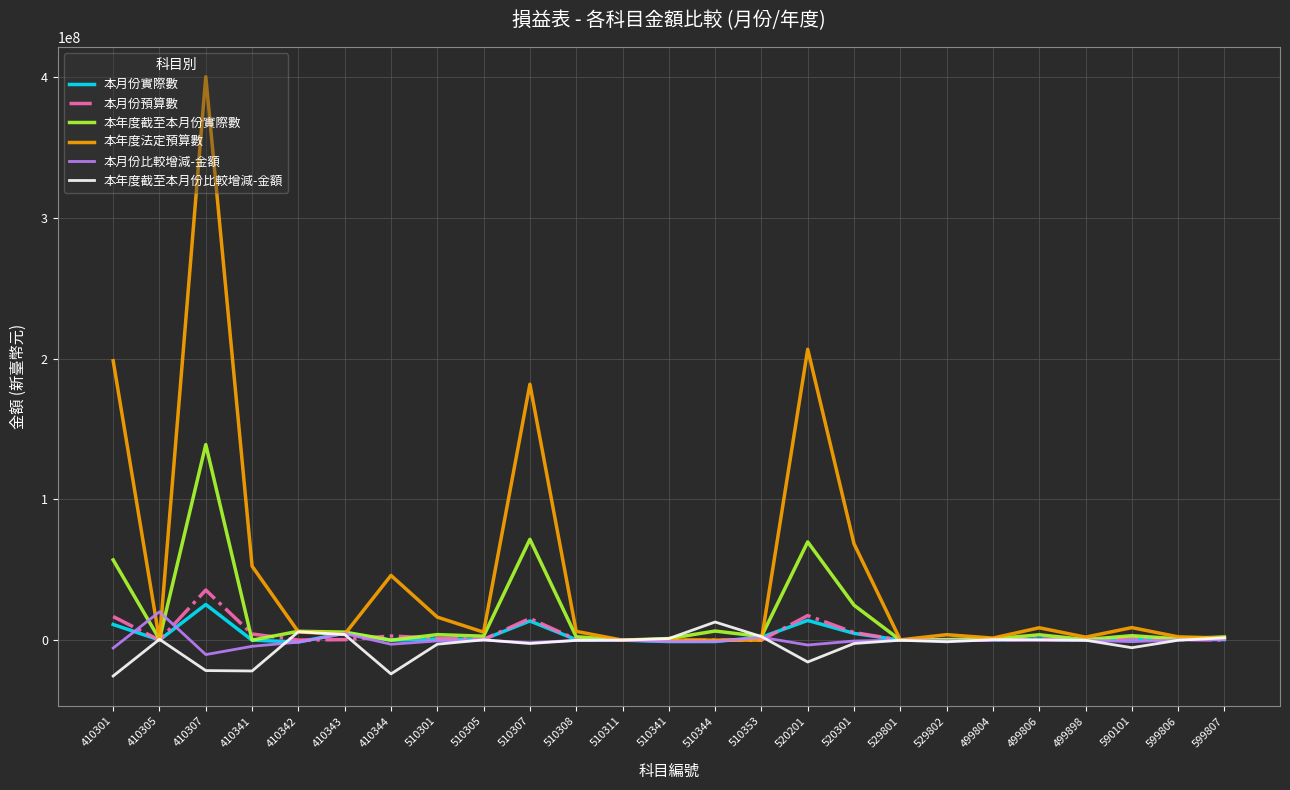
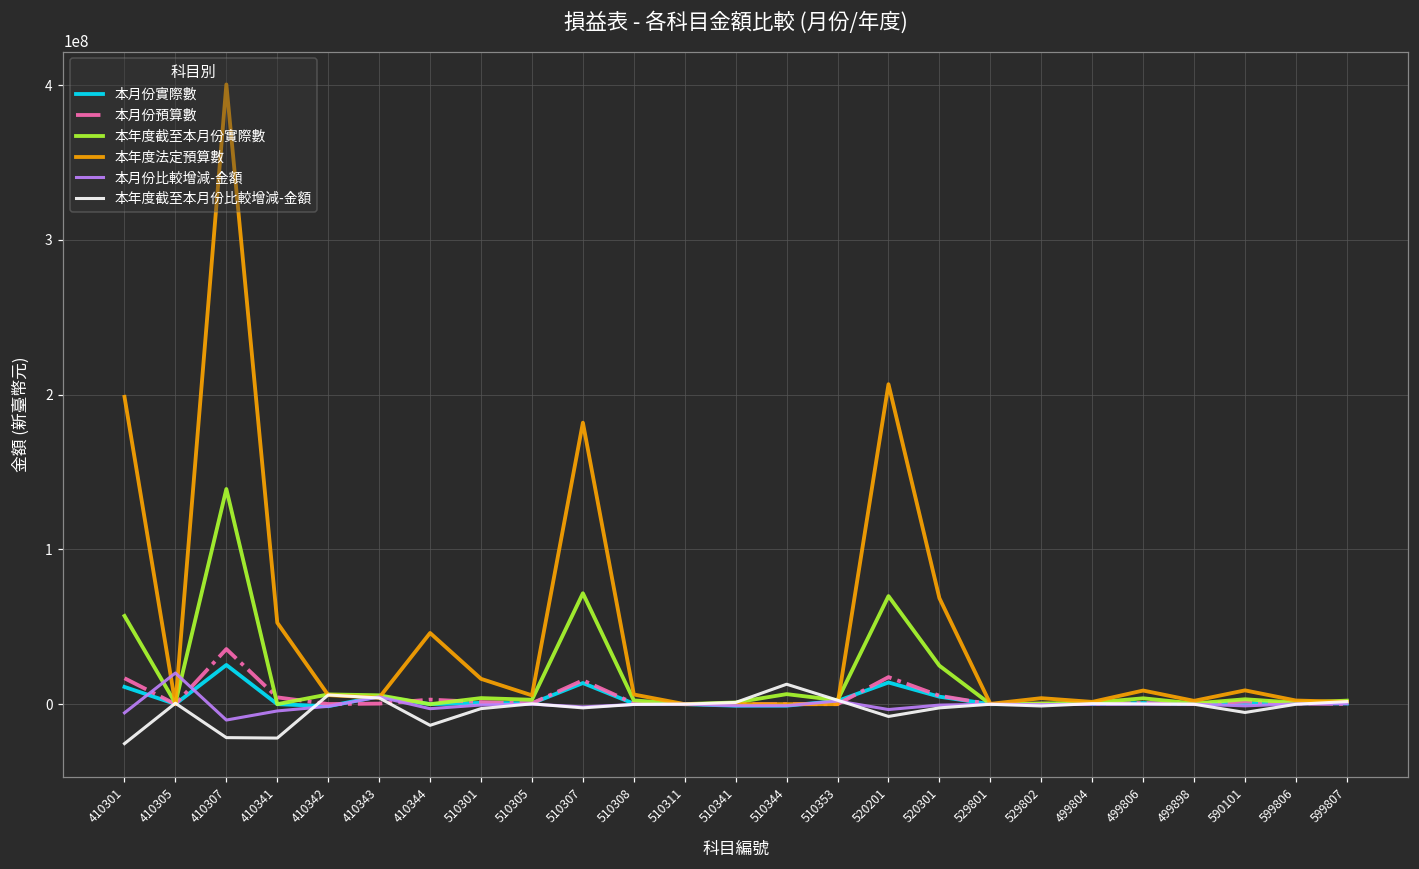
  {
    "本月份實際數": {
      "410301": 11000000,
      "410307": 25000000,
      "520201": 14000000
    },
    "本月份預算數": {
      "410301": 17000000,
      "410307": 36000000,
      "410341": 4000000,
      "410343": 0,
      "410344": 3000000,
      "520201": 17000000
    },
    "本年度截至本月份實際數": {
      "410301": 57000000,
      "410307": 139000000,
      "510301": 4000000,
      "510305": 3000000,
      "510307": 72000000,
      "510308": 2000000,
      "510344": 6000000,
      "520201": 70000000,
      "520301": 25000000,
      "499806": 4000000
    },
    "本年度法定預算數": {
      "410301": 199000000,
      "410341": 53000000,
      "410344": 46000000,
      "510301": 16000000,
      "510305": 6000000,
      "510307": 182000000,
      "510308": 6000000,
      "520201": 207000000,
      "520301": 68000000,
      "529802": 4000000,
      "499806": 9000000,
      "590101": 9000000
    },
    "本月份比較增減-金額": {
      "410301": -6000000,
      "410305": 20000000,
      "410307": -10000000,
      "410341": -4000000,
      "410344": -3000000,
      "520201": -3000000
    },
    "本年度截至本月份比較增減-金額": {
      "410301": -25000000,
      "410307": -22000000,
      "410341": -22000000,
-     "410344": -24000000,
+     "410344": -14000000,
      "510301": -3000000,
      "510344": 13000000,
-     "520201": -16000000,
+     "520201": -8000000,
      "590101": -5000000
    }
  }
